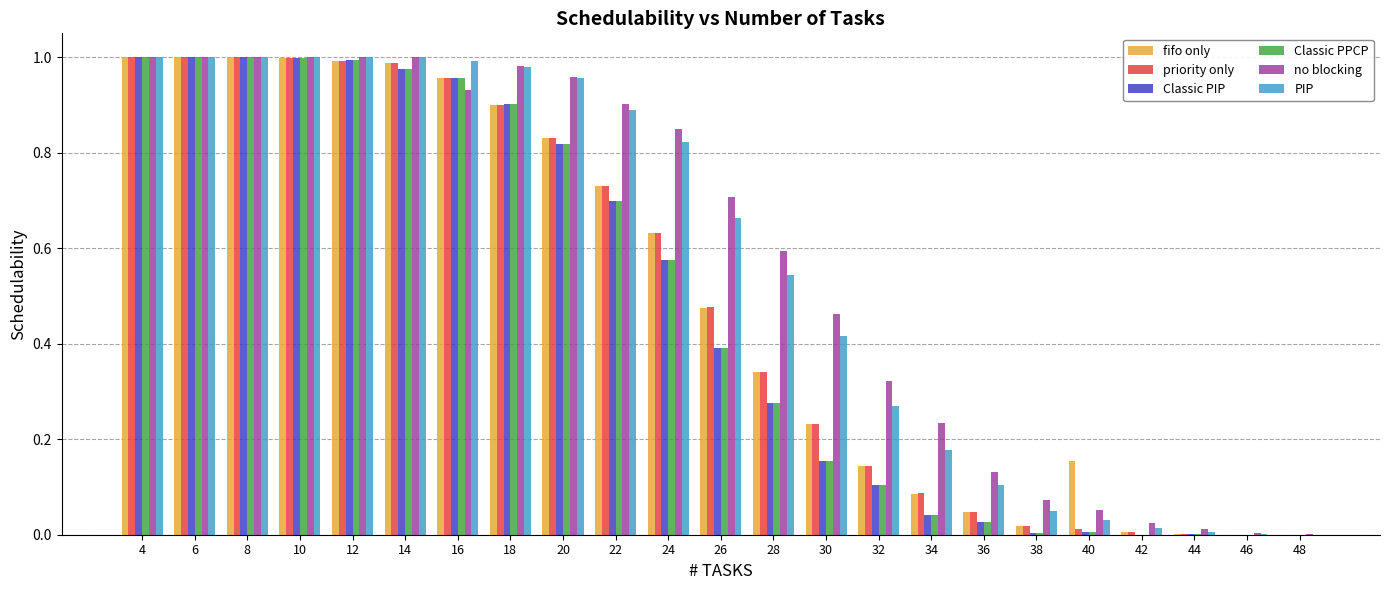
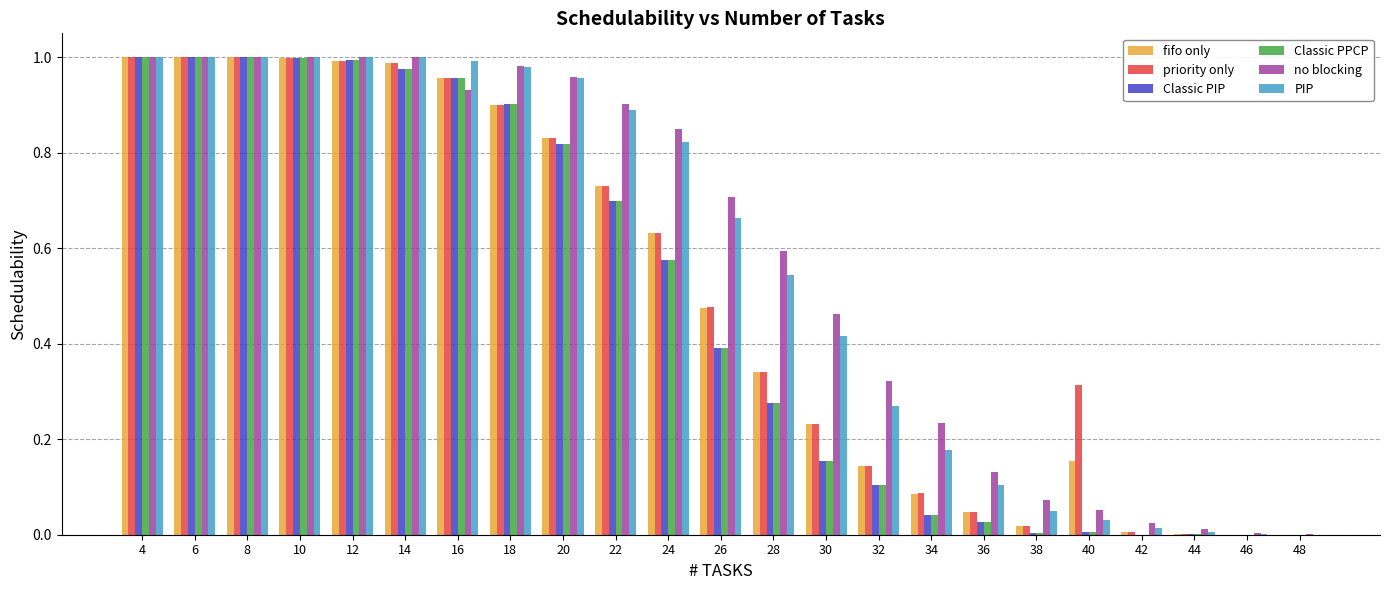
  {
    "fifo only": {
      "4": 1.00,
      "6": 1.00,
      "8": 1.00,
      "10": 1.00,
      "12": 0.99,
      "14": 0.99,
      "16": 0.96,
      "18": 0.90,
      "20": 0.83,
      "22": 0.73,
      "24": 0.63,
      "26": 0.47,
      "28": 0.34,
      "30": 0.23,
      "32": 0.14,
      "34": 0.09,
      "36": 0.05,
      "38": 0.02,
      "40": 0.15,
      "42": 0.01,
      "46": 0.00,
      "48": 0.00
    },
    "priority only": {
      "4": 1.00,
      "6": 1.00,
      "8": 1.00,
      "10": 1.00,
      "12": 0.99,
      "14": 0.99,
      "16": 0.96,
      "18": 0.90,
      "20": 0.83,
      "22": 0.73,
      "24": 0.63,
      "26": 0.48,
      "28": 0.34,
      "30": 0.23,
      "32": 0.14,
      "34": 0.09,
      "36": 0.05,
      "38": 0.02,
-     "40": 0.01,
+     "40": 0.31,
      "42": 0.01,
      "46": 0.00,
      "48": 0.00
    },
    "Classic PIP": {
      "4": 1.00,
      "6": 1.00,
      "8": 1.00,
      "10": 1.00,
      "12": 0.99,
      "14": 0.98,
      "16": 0.96,
      "18": 0.90,
      "20": 0.82,
      "22": 0.70,
      "24": 0.58,
      "26": 0.39,
      "28": 0.28,
      "30": 0.16,
      "32": 0.10,
      "34": 0.04,
      "36": 0.03,
      "40": 0.01,
      "42": 0.00,
      "46": 0.00,
      "48": 0.00
    },
    "Classic PPCP": {
      "4": 1.00,
      "6": 1.00,
      "8": 1.00,
      "10": 1.00,
      "12": 0.99,
      "14": 0.98,
      "16": 0.96,
      "18": 0.90,
      "20": 0.82,
      "22": 0.70,
      "24": 0.58,
      "26": 0.39,
      "28": 0.28,
      "30": 0.16,
      "32": 0.10,
      "34": 0.04,
      "36": 0.03,
      "40": 0.01,
      "42": 0.00,
      "46": 0.00,
      "48": 0.00
    },
    "no blocking": {
      "4": 1.00,
      "6": 1.00,
      "8": 1.00,
      "10": 1.00,
      "12": 1.00,
      "14": 1.00,
      "16": 0.93,
      "18": 0.98,
      "20": 0.96,
      "22": 0.90,
      "24": 0.85,
      "26": 0.71,
      "28": 0.59,
      "30": 0.46,
      "32": 0.32,
      "34": 0.23,
      "36": 0.13,
      "38": 0.07,
      "40": 0.05,
      "42": 0.02,
      "44": 0.01
    },
    "PIP": {
      "4": 1.00,
      "6": 1.00,
      "8": 1.00,
      "10": 1.00,
      "12": 1.00,
      "14": 1.00,
      "16": 0.99,
      "18": 0.98,
      "20": 0.96,
      "22": 0.89,
      "24": 0.82,
      "26": 0.66,
      "28": 0.54,
      "30": 0.42,
      "32": 0.27,
      "34": 0.18,
      "36": 0.10,
      "38": 0.05,
      "40": 0.03,
      "42": 0.01,
      "44": 0.01,
      "48": 0.00
    }
  }
